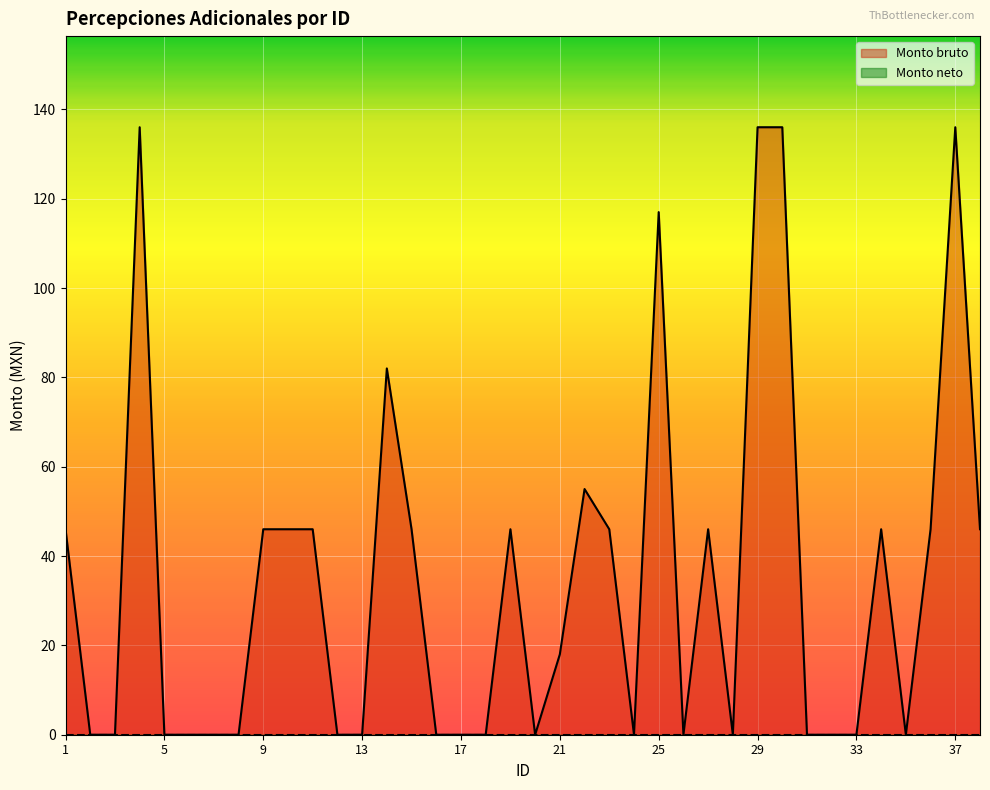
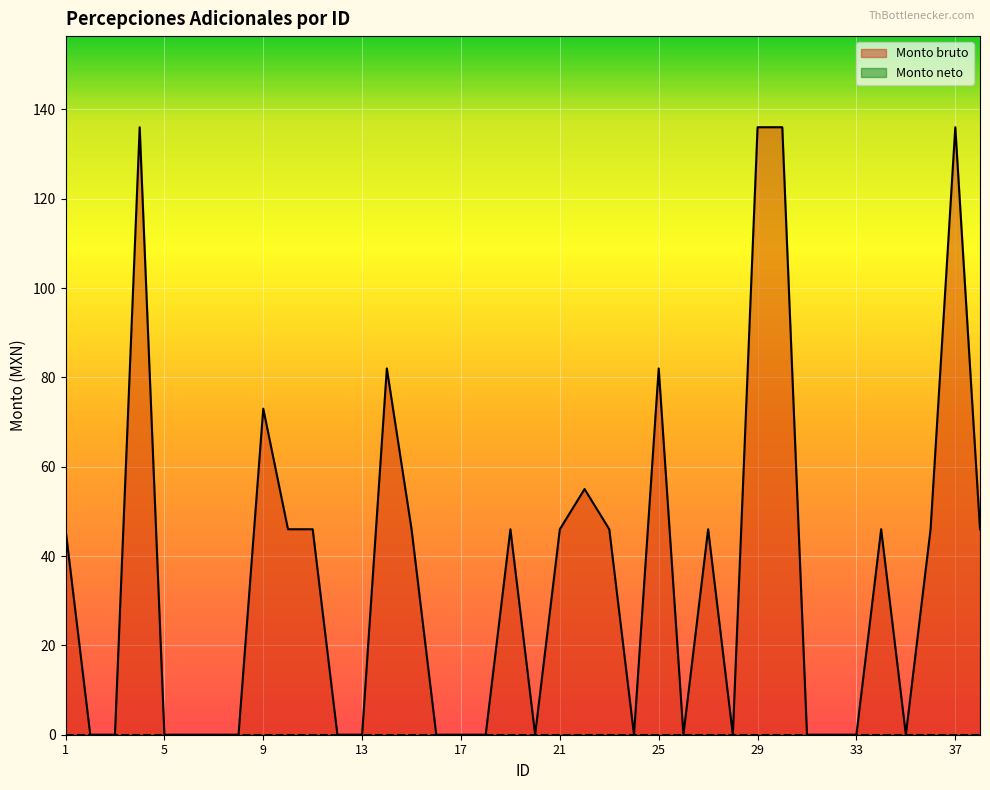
  {
    "Monto bruto": {
      "1": 46,
-     "9": 46,
-     "21": 18,
-     "25": 117,
+     "9": 73,
+     "21": 46,
+     "25": 82,
      "29": 136,
      "37": 136
    },
    "Monto neto": {
      "1": 0,
      "9": 0,
      "21": 0,
      "25": 0,
      "29": 0,
      "37": 0
    }
  }
